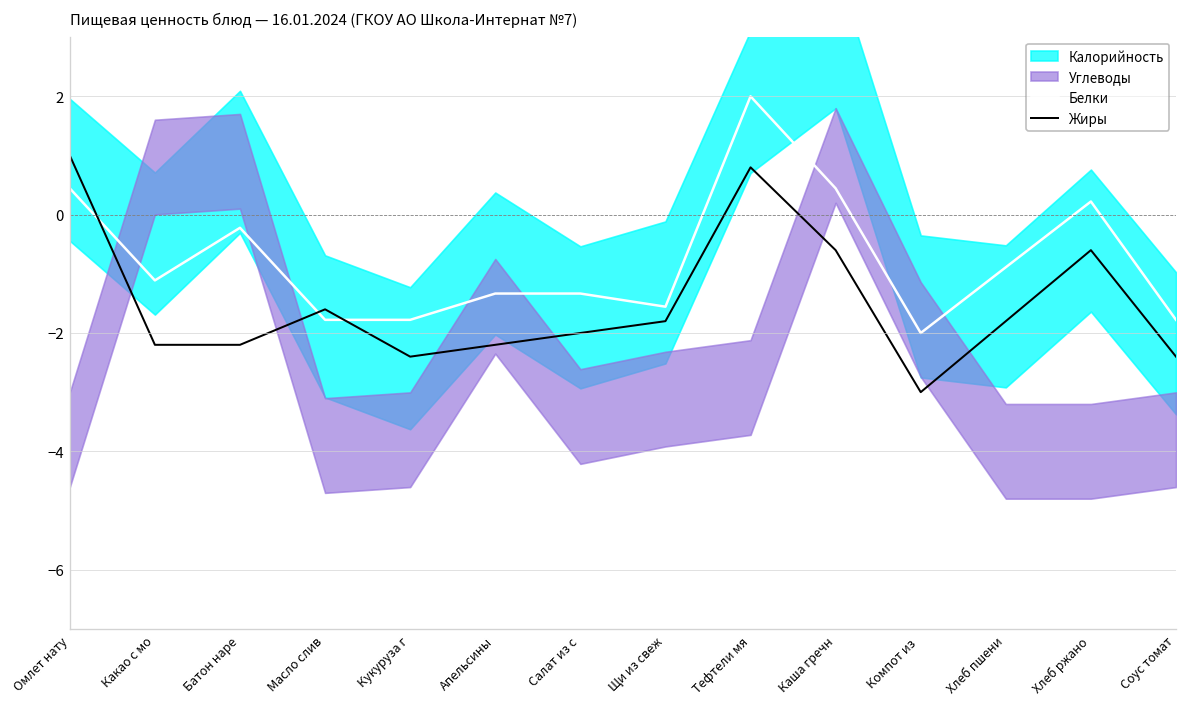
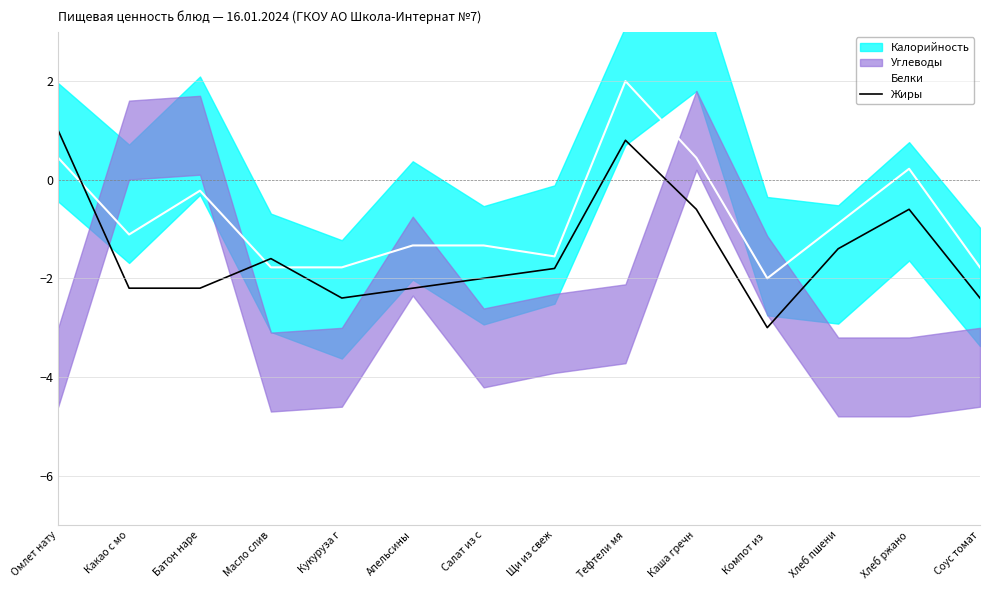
  {
    "Белки": {
      "Омлет нату": 0.4,
      "Какао с мо": -1.1,
      "Батон наре": -0.2,
      "Масло слив": -1.8,
      "Кукуруза г": -1.8,
      "Апельсины": -1.3,
      "Салат из с": -1.3,
      "Щи из свеж": -1.6,
      "Тефтели мя": 2.0,
      "Каша гречн": 0.4,
      "Компот из": -2.0,
      "Хлеб пшени": -0.9,
      "Хлеб ржано": 0.2,
      "Соус томат": -1.8
    },
    "Жиры": {
      "Омлет нату": 1.0,
      "Какао с мо": -2.2,
      "Батон наре": -2.2,
      "Масло слив": -1.6,
      "Кукуруза г": -2.4,
      "Апельсины": -2.2,
      "Салат из с": -2.0,
      "Щи из свеж": -1.8,
      "Тефтели мя": 0.8,
      "Каша гречн": -0.6,
      "Компот из": -3.0,
-     "Хлеб пшени": -1.8,
+     "Хлеб пшени": -1.4,
      "Хлеб ржано": -0.6,
      "Соус томат": -2.4
    }
  }
